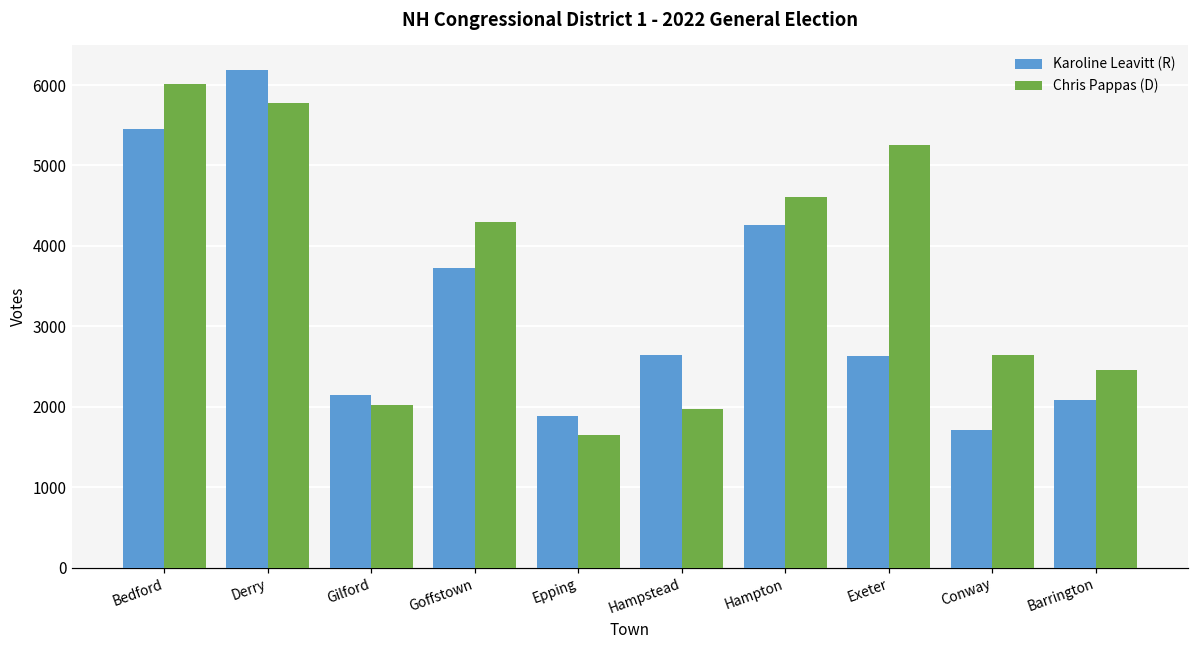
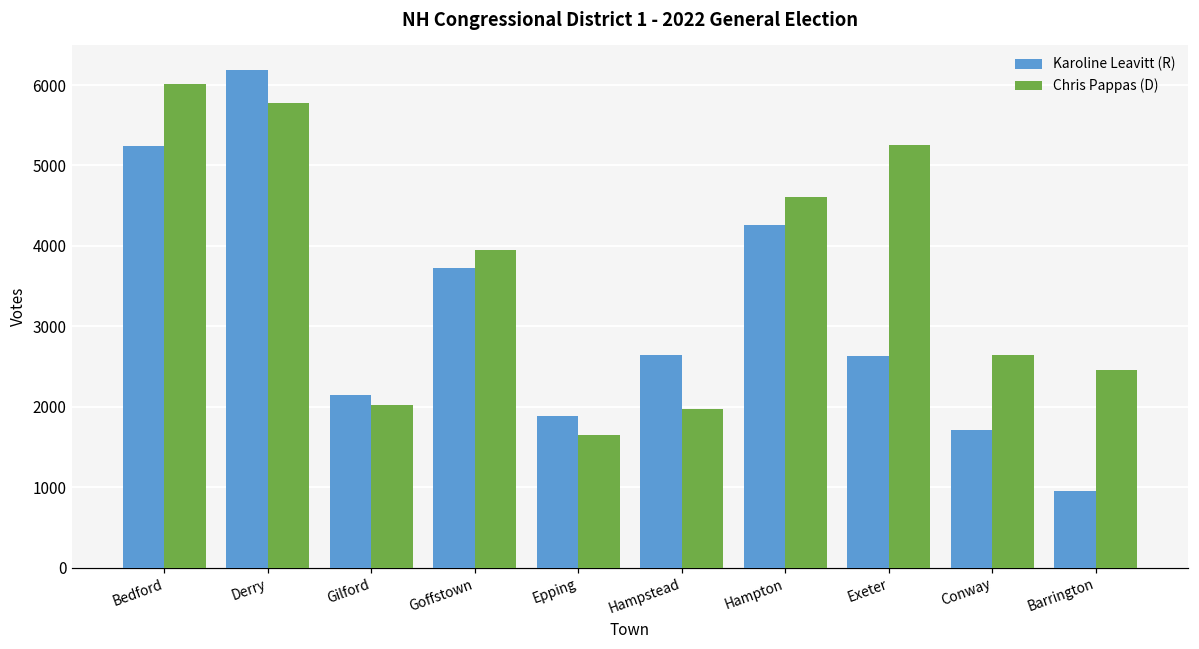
  {
    "Karoline Leavitt (R)": {
-     "Bedford": 5500,
+     "Bedford": 5200,
      "Derry": 6200,
      "Gilford": 2200,
      "Goffstown": 3700,
      "Epping": 1900,
      "Hampstead": 2600,
      "Hampton": 4300,
      "Exeter": 2600,
      "Conway": 1700,
-     "Barrington": 2100
+     "Barrington": 1000
    },
    "Chris Pappas (D)": {
      "Bedford": 6000,
      "Derry": 5800,
      "Gilford": 2000,
-     "Goffstown": 4300,
+     "Goffstown": 4000,
      "Epping": 1700,
      "Hampstead": 2000,
      "Hampton": 4600,
      "Exeter": 5300,
      "Conway": 2600,
      "Barrington": 2500
    }
  }
